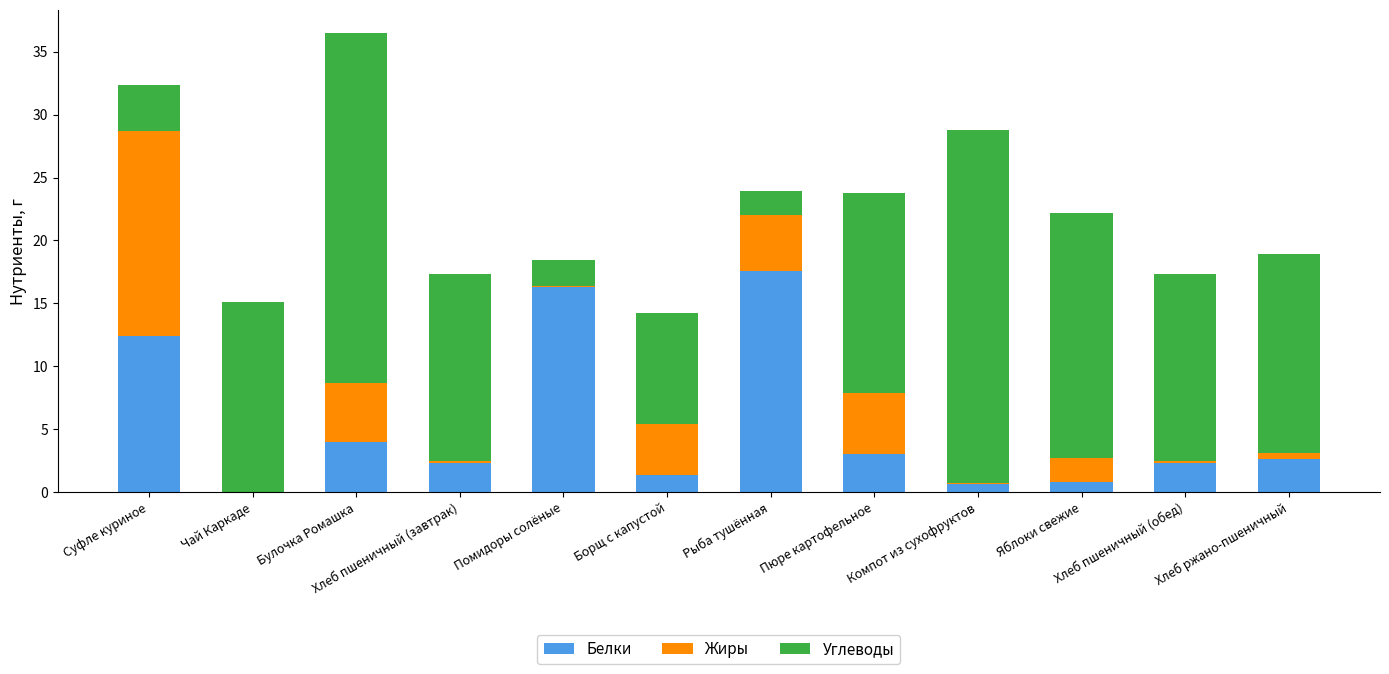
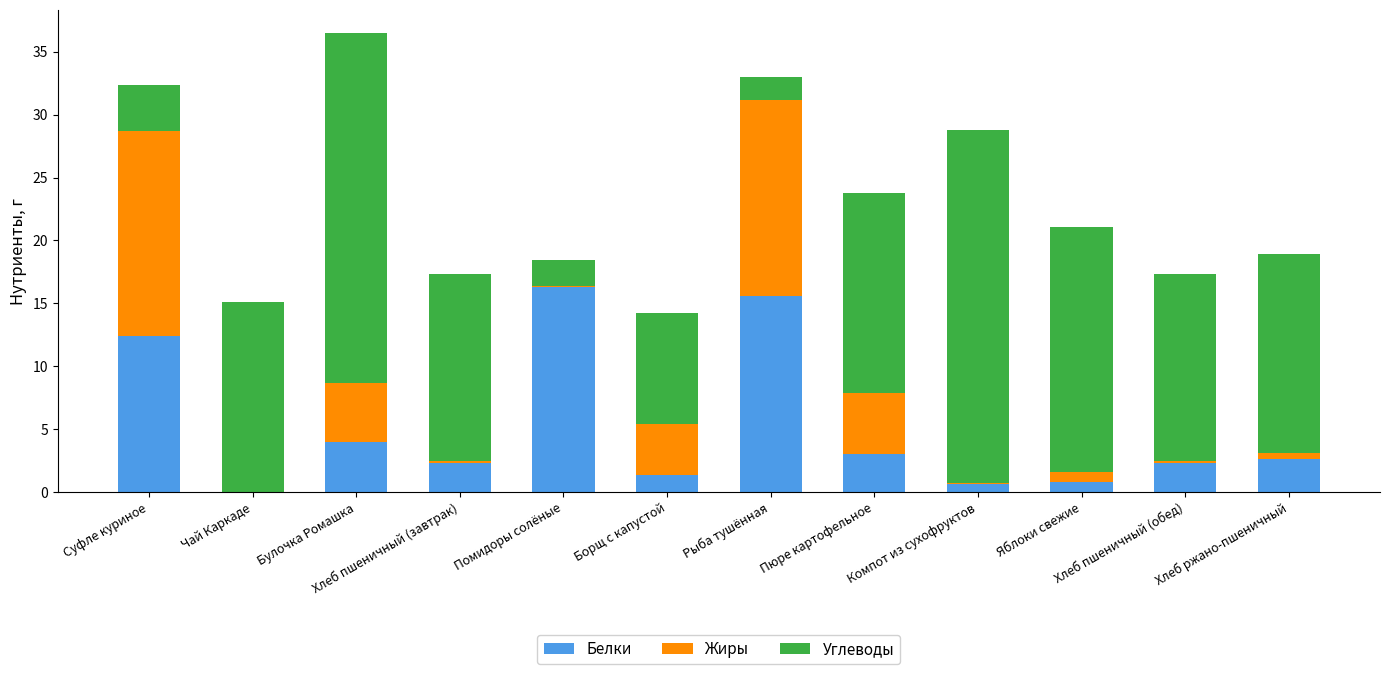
  {
    "Белки": {
      "Суфле куриное": 12.4,
      "Чай Каркаде": 0.0,
      "Булочка Ромашка": 4.0,
      "Хлеб пшеничный (завтрак)": 2.3,
      "Помидоры солёные": 16.3,
      "Борщ с капустой": 1.4,
-     "Рыба тушённая": 17.5,
+     "Рыба тушённая": 15.6,
      "Пюре картофельное": 3.1,
      "Компот из сухофруктов": 0.7,
      "Яблоки свежие": 0.8,
      "Хлеб пшеничный (обед)": 2.3,
      "Хлеб ржано-пшеничный": 2.6
    },
    "Жиры": {
      "Суфле куриное": 16.3,
      "Булочка Ромашка": 4.7,
      "Хлеб пшеничный (завтрак)": 0.2,
      "Борщ с капустой": 4.0,
-     "Рыба тушённая": 4.5,
+     "Рыба тушённая": 15.5,
      "Пюре картофельное": 4.8,
-     "Яблоки свежие": 1.9,
+     "Яблоки свежие": 0.8,
      "Хлеб пшеничный (обед)": 0.2,
      "Хлеб ржано-пшеничный": 0.5
    },
    "Углеводы": {
      "Суфле куриное": 3.7,
      "Чай Каркаде": 15.1,
      "Булочка Ромашка": 27.8,
      "Хлеб пшеничный (завтрак)": 14.8,
      "Помидоры солёные": 2.1,
      "Борщ с капустой": 8.8,
      "Рыба тушённая": 1.9,
      "Пюре картофельное": 15.9,
      "Компот из сухофруктов": 28.0,
      "Яблоки свежие": 19.5,
      "Хлеб пшеничный (обед)": 14.8,
      "Хлеб ржано-пшеничный": 15.8
    }
  }
